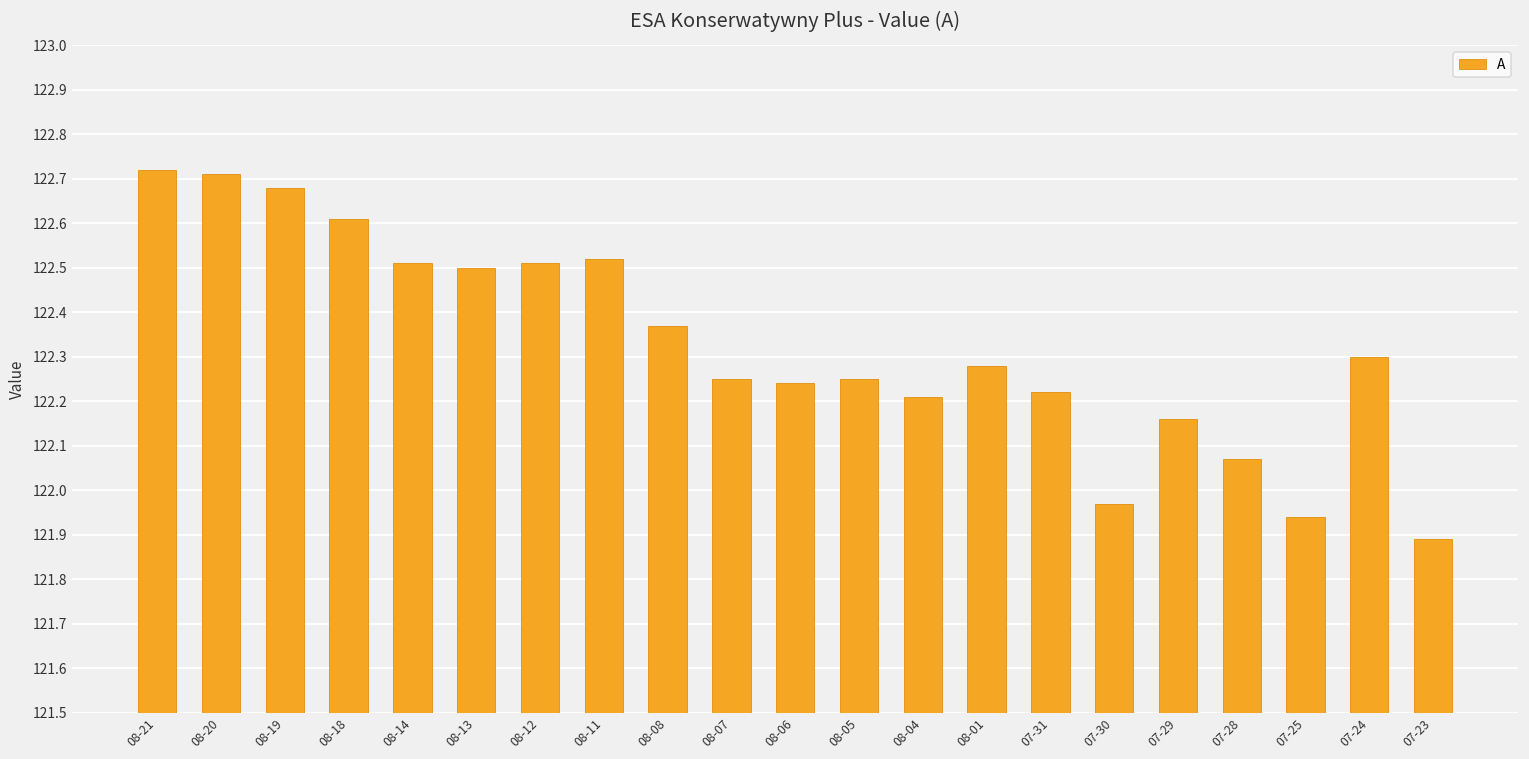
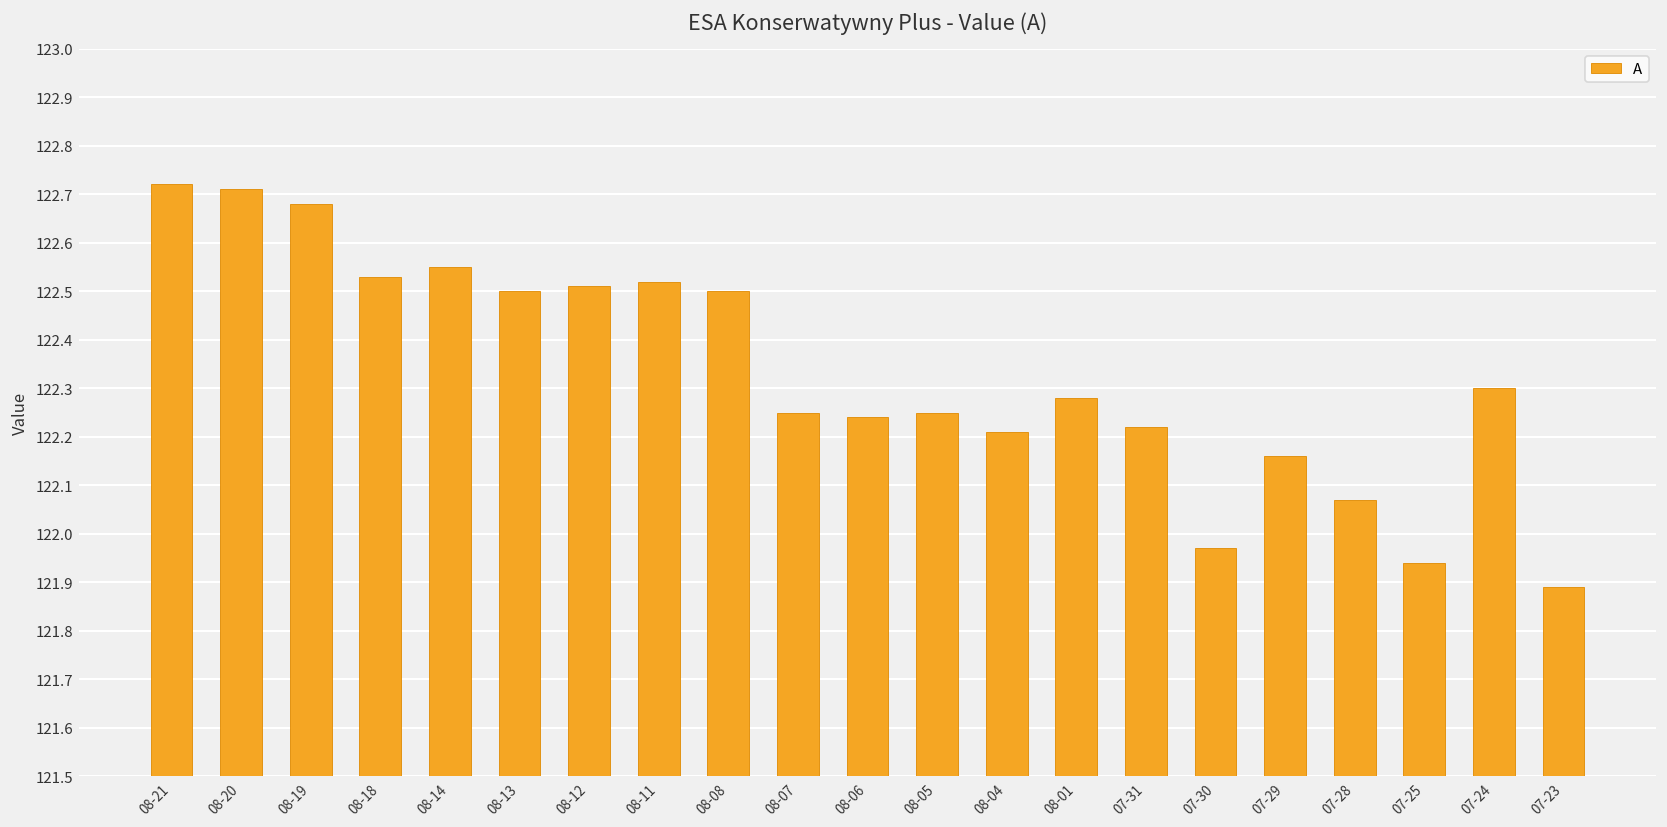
  {
    "08-21": 122.72,
    "08-20": 122.71,
    "08-19": 122.68,
-   "08-18": 122.61,
-   "08-14": 122.51,
+   "08-18": 122.53,
+   "08-14": 122.55,
    "08-13": 122.50,
    "08-12": 122.51,
    "08-11": 122.52,
-   "08-08": 122.37,
+   "08-08": 122.50,
    "08-07": 122.25,
    "08-06": 122.24,
    "08-05": 122.25,
    "08-04": 122.21,
    "08-01": 122.28,
    "07-31": 122.22,
    "07-30": 121.97,
    "07-29": 122.16,
    "07-28": 122.07,
    "07-25": 121.94,
    "07-24": 122.30,
    "07-23": 121.89
  }
